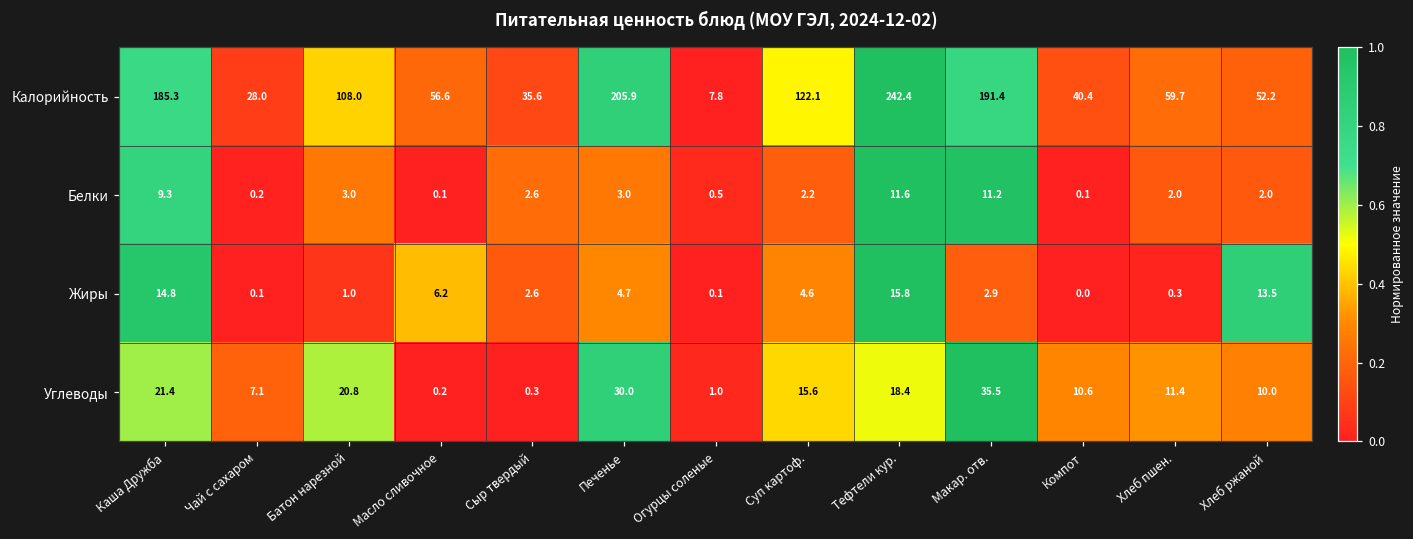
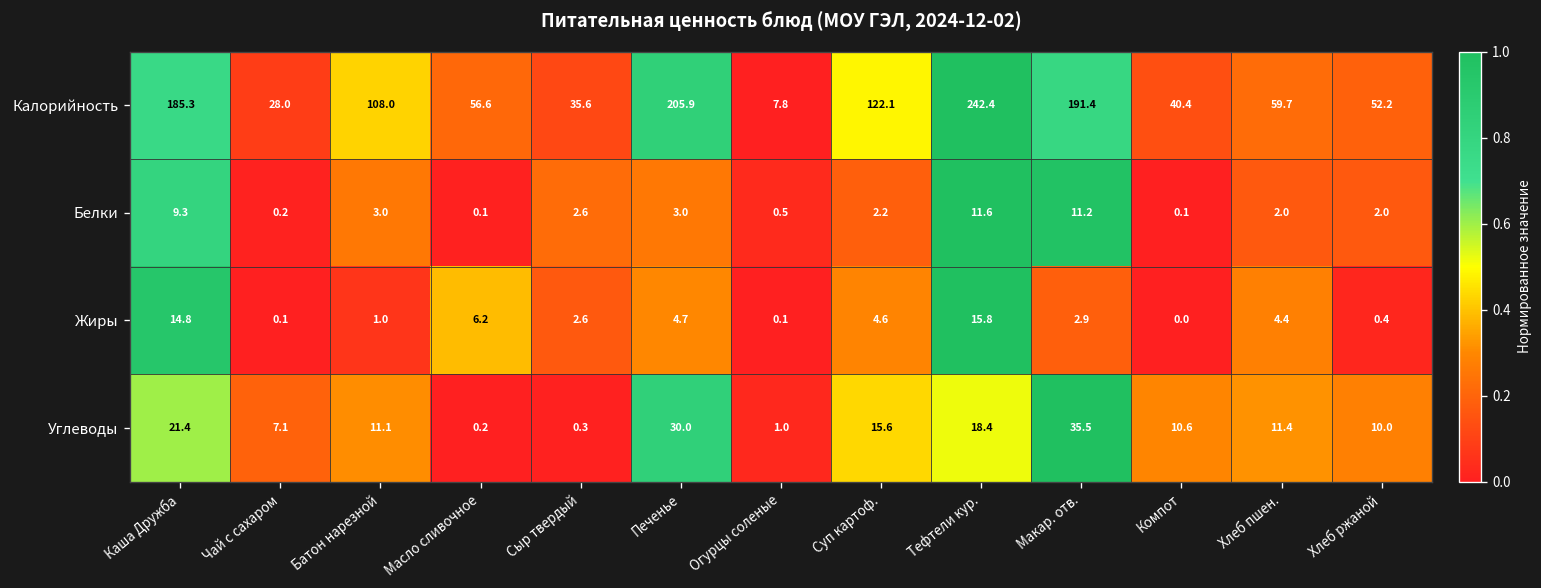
  {
    "Калорийность": {
      "Каша Дружба": 185.3,
      "Чай с сахаром": 28.0,
      "Батон нарезной": 108.0,
      "Масло сливочное": 56.6,
      "Сыр твердый": 35.6,
      "Печенье": 205.9,
      "Огурцы соленые": 7.8,
      "Суп картоф.": 122.1,
      "Тефтели кур.": 242.4,
      "Макар. отв.": 191.4,
      "Компот": 40.4,
      "Хлеб пшен.": 59.7,
      "Хлеб ржаной": 52.2
    },
    "Белки": {
      "Каша Дружба": 9.3,
      "Чай с сахаром": 0.2,
      "Батон нарезной": 3.0,
      "Масло сливочное": 0.1,
      "Сыр твердый": 2.6,
      "Печенье": 3.0,
      "Огурцы соленые": 0.5,
      "Суп картоф.": 2.2,
      "Тефтели кур.": 11.6,
      "Макар. отв.": 11.2,
      "Компот": 0.1,
      "Хлеб пшен.": 2.0,
      "Хлеб ржаной": 2.0
    },
    "Жиры": {
      "Каша Дружба": 14.8,
      "Чай с сахаром": 0.1,
      "Батон нарезной": 1.0,
      "Масло сливочное": 6.2,
      "Сыр твердый": 2.6,
      "Печенье": 4.7,
      "Огурцы соленые": 0.1,
      "Суп картоф.": 4.6,
      "Тефтели кур.": 15.8,
      "Макар. отв.": 2.9,
      "Компот": 0.0,
-     "Хлеб пшен.": 0.3,
-     "Хлеб ржаной": 13.5
+     "Хлеб пшен.": 4.4,
+     "Хлеб ржаной": 0.4
    },
    "Углеводы": {
      "Каша Дружба": 21.4,
      "Чай с сахаром": 7.1,
-     "Батон нарезной": 20.8,
+     "Батон нарезной": 11.1,
      "Масло сливочное": 0.2,
      "Сыр твердый": 0.3,
      "Печенье": 30.0,
      "Огурцы соленые": 1.0,
      "Суп картоф.": 15.6,
      "Тефтели кур.": 18.4,
      "Макар. отв.": 35.5,
      "Компот": 10.6,
      "Хлеб пшен.": 11.4,
      "Хлеб ржаной": 10.0
    }
  }
